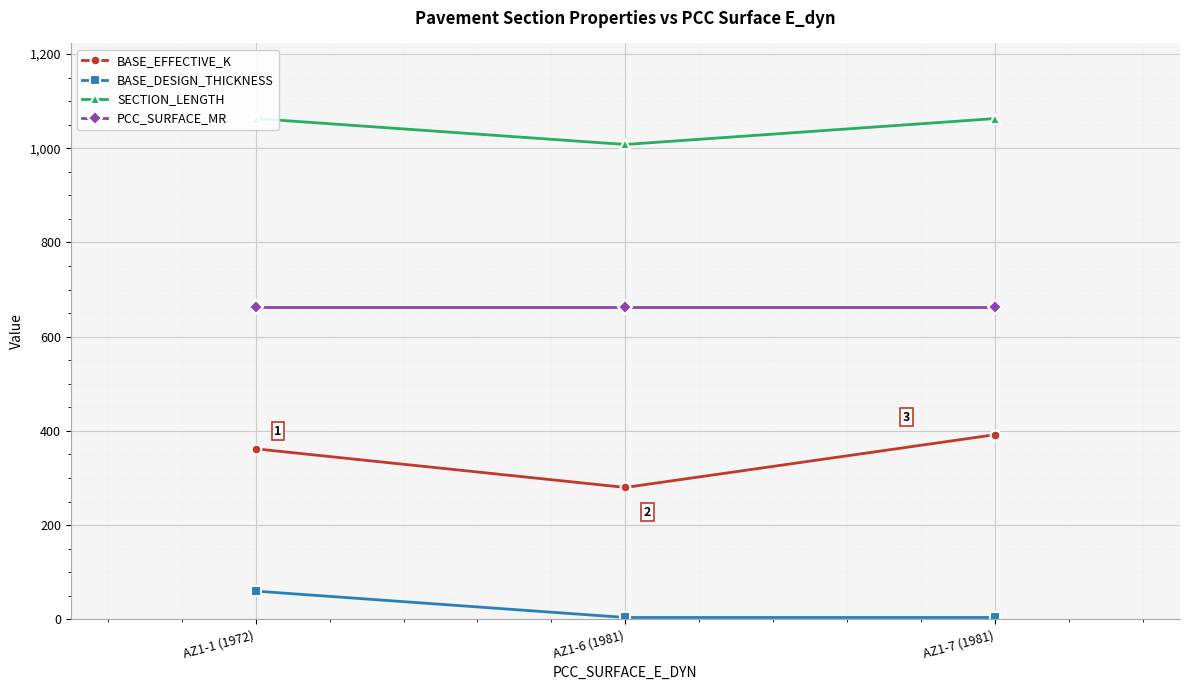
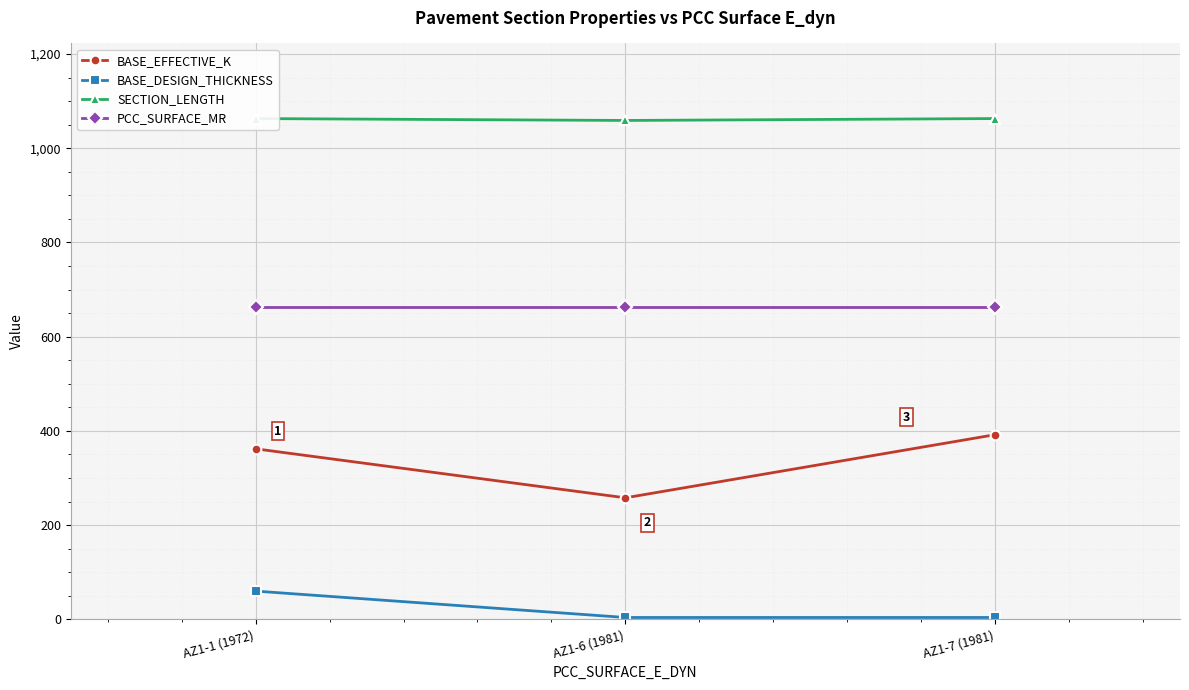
  {
    "BASE_EFFECTIVE_K": {
-     "AZ1-6 (1981)": "280",
+     "AZ1-6 (1981)": "260",
      "AZ1-7 (1981)": "390"
    },
    "BASE_DESIGN_THICKNESS": {
      "AZ1-1 (1972)": "60",
      "AZ1-6 (1981)": "0",
      "AZ1-7 (1981)": "0"
    },
    "SECTION_LENGTH": {
-     "AZ1-6 (1981)": "1,010",
+     "AZ1-6 (1981)": "1,060",
      "AZ1-7 (1981)": "1,060"
    },
    "PCC_SURFACE_MR": {
      "AZ1-1 (1972)": "660",
      "AZ1-6 (1981)": "660",
      "AZ1-7 (1981)": "660"
    }
  }
